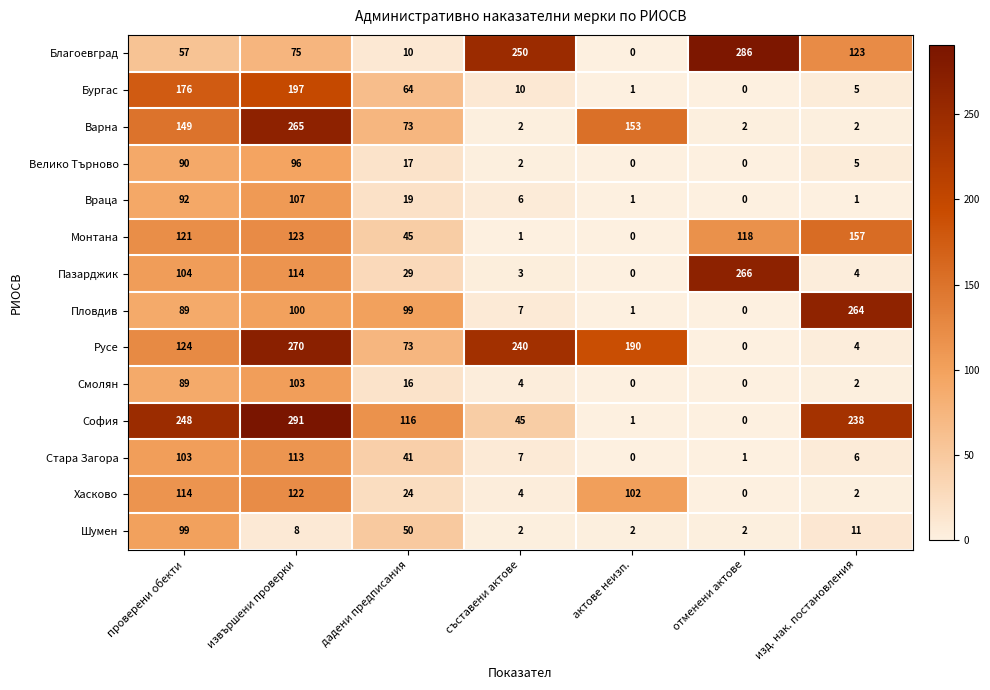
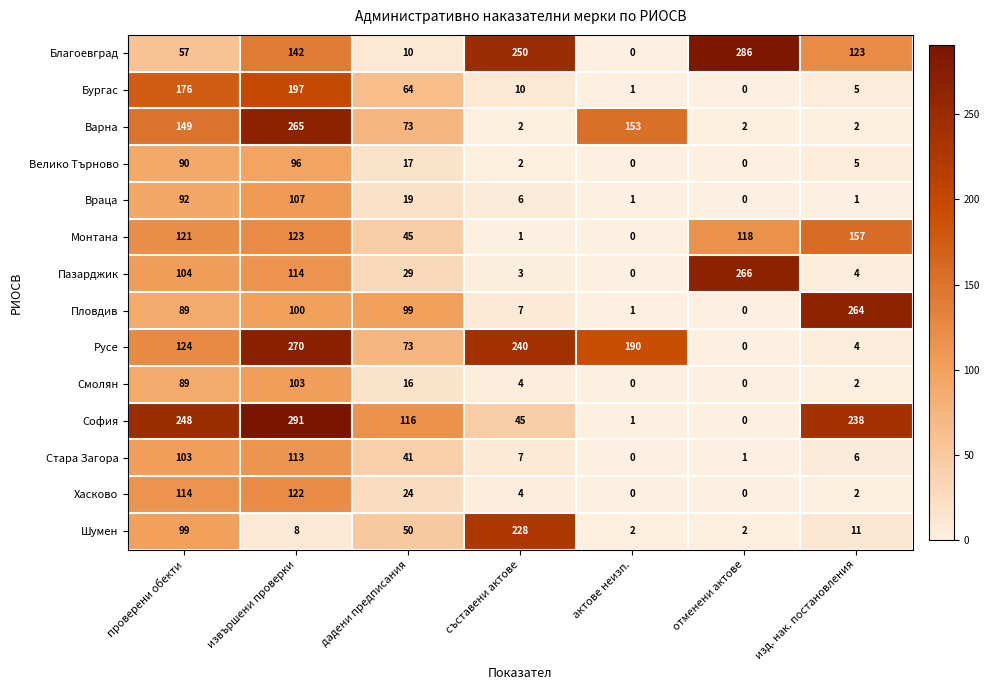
  {
    "Благоевград": {
      "проверени обекти": 57,
-     "извършени проверки": 75,
+     "извършени проверки": 142,
      "дадени предписания": 10,
      "съставени актове": 250,
      "актове неизп.": 0,
      "отменени актове": 286,
      "изд. нак. постановления": 123
    },
    "Бургас": {
      "проверени обекти": 176,
      "извършени проверки": 197,
      "дадени предписания": 64,
      "съставени актове": 10,
      "актове неизп.": 1,
      "отменени актове": 0,
      "изд. нак. постановления": 5
    },
    "Варна": {
      "проверени обекти": 149,
      "извършени проверки": 265,
      "дадени предписания": 73,
      "съставени актове": 2,
      "актове неизп.": 153,
      "отменени актове": 2,
      "изд. нак. постановления": 2
    },
    "Велико Търново": {
      "проверени обекти": 90,
      "извършени проверки": 96,
      "дадени предписания": 17,
      "съставени актове": 2,
      "актове неизп.": 0,
      "отменени актове": 0,
      "изд. нак. постановления": 5
    },
    "Враца": {
      "проверени обекти": 92,
      "извършени проверки": 107,
      "дадени предписания": 19,
      "съставени актове": 6,
      "актове неизп.": 1,
      "отменени актове": 0,
      "изд. нак. постановления": 1
    },
    "Монтана": {
      "проверени обекти": 121,
      "извършени проверки": 123,
      "дадени предписания": 45,
      "съставени актове": 1,
      "актове неизп.": 0,
      "отменени актове": 118,
      "изд. нак. постановления": 157
    },
    "Пазарджик": {
      "проверени обекти": 104,
      "извършени проверки": 114,
      "дадени предписания": 29,
      "съставени актове": 3,
      "актове неизп.": 0,
      "отменени актове": 266,
      "изд. нак. постановления": 4
    },
    "Пловдив": {
      "проверени обекти": 89,
      "извършени проверки": 100,
      "дадени предписания": 99,
      "съставени актове": 7,
      "актове неизп.": 1,
      "отменени актове": 0,
      "изд. нак. постановления": 264
    },
    "Русе": {
      "проверени обекти": 124,
      "извършени проверки": 270,
      "дадени предписания": 73,
      "съставени актове": 240,
      "актове неизп.": 190,
      "отменени актове": 0,
      "изд. нак. постановления": 4
    },
    "Смолян": {
      "проверени обекти": 89,
      "извършени проверки": 103,
      "дадени предписания": 16,
      "съставени актове": 4,
      "актове неизп.": 0,
      "отменени актове": 0,
      "изд. нак. постановления": 2
    },
    "София": {
      "проверени обекти": 248,
      "извършени проверки": 291,
      "дадени предписания": 116,
      "съставени актове": 45,
      "актове неизп.": 1,
      "отменени актове": 0,
      "изд. нак. постановления": 238
    },
    "Стара Загора": {
      "проверени обекти": 103,
      "извършени проверки": 113,
      "дадени предписания": 41,
      "съставени актове": 7,
      "актове неизп.": 0,
      "отменени актове": 1,
      "изд. нак. постановления": 6
    },
    "Хасково": {
      "проверени обекти": 114,
      "извършени проверки": 122,
      "дадени предписания": 24,
      "съставени актове": 4,
-     "актове неизп.": 102,
+     "актове неизп.": 0,
      "отменени актове": 0,
      "изд. нак. постановления": 2
    },
    "Шумен": {
      "проверени обекти": 99,
      "извършени проверки": 8,
      "дадени предписания": 50,
-     "съставени актове": 2,
+     "съставени актове": 228,
      "актове неизп.": 2,
      "отменени актове": 2,
      "изд. нак. постановления": 11
    }
  }
